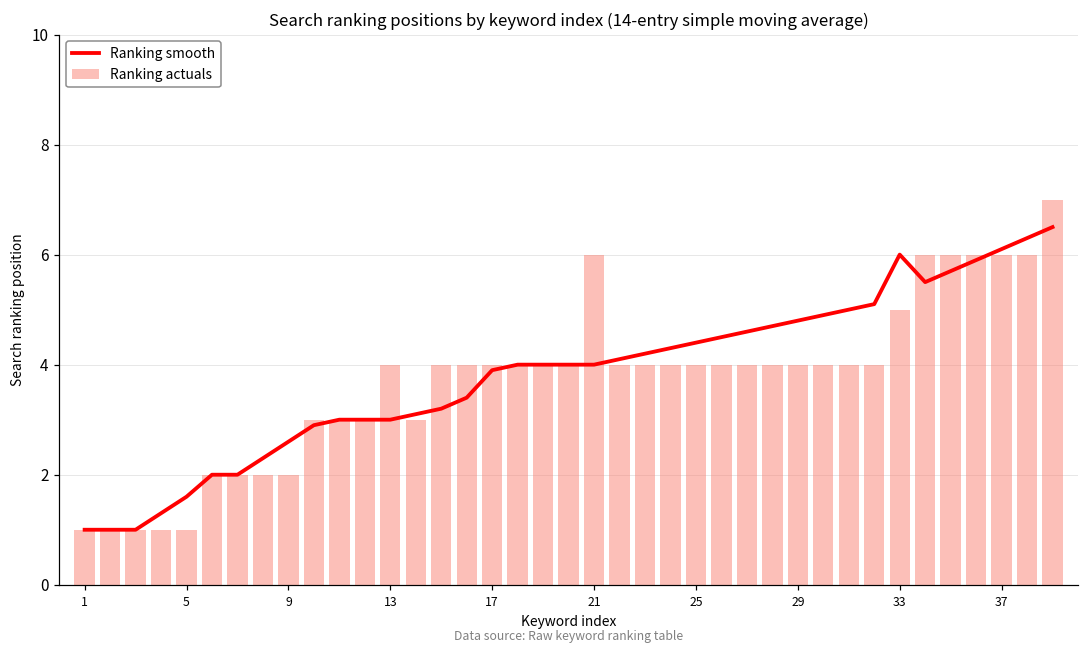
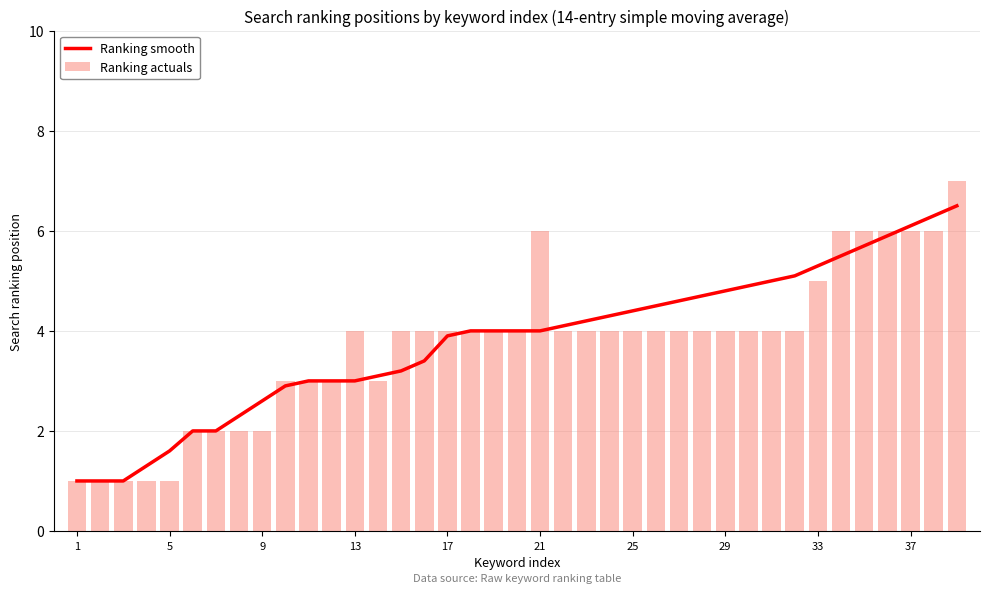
  {
    "Ranking smooth": {
      "1": 1.0,
      "5": 1.6,
      "9": 2.6,
      "13": 3.0,
      "17": 3.9,
      "21": 4.0,
      "25": 4.4,
      "29": 4.8,
-     "33": 6.0,
+     "33": 5.3,
      "37": 6.1
    },
    "Ranking actuals": {
      "1": 1.0,
      "5": 1.0,
      "9": 2.0,
      "13": 4.0,
      "17": 4.0,
      "21": 6.0,
      "25": 4.0,
      "29": 4.0,
      "33": 5.0,
      "37": 6.0
    }
  }
